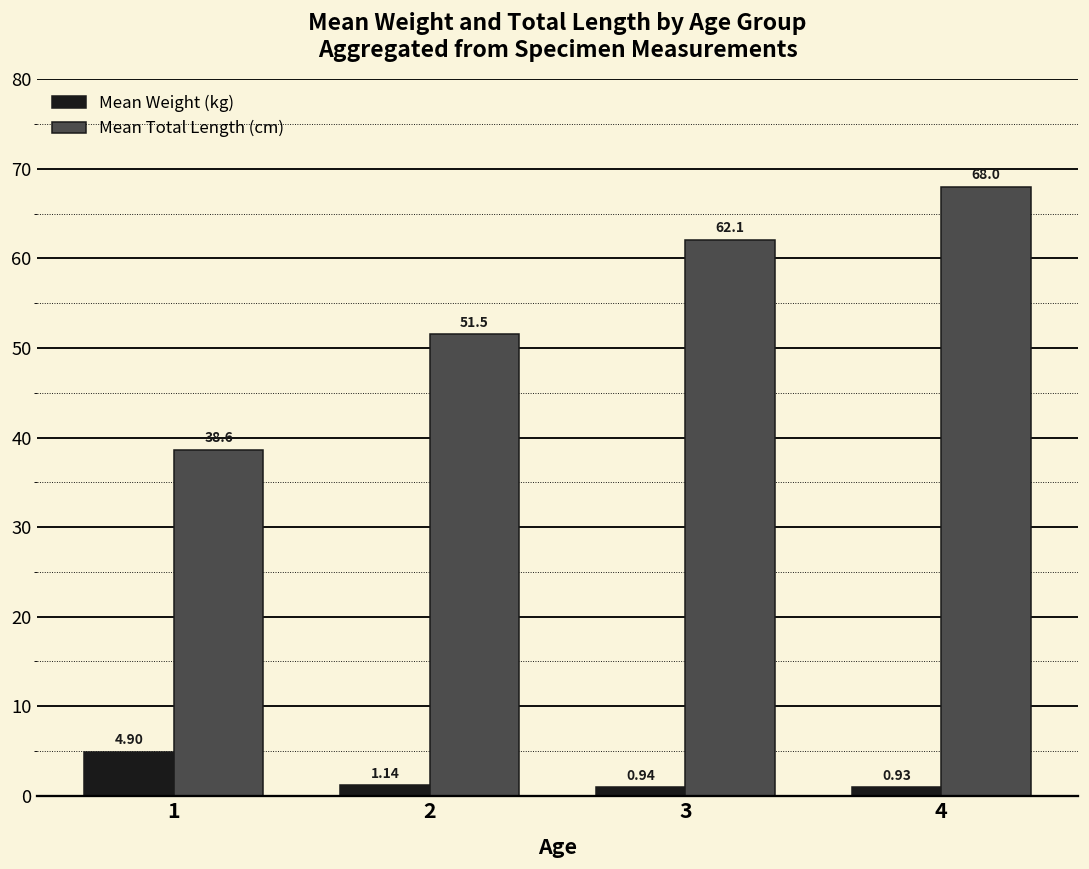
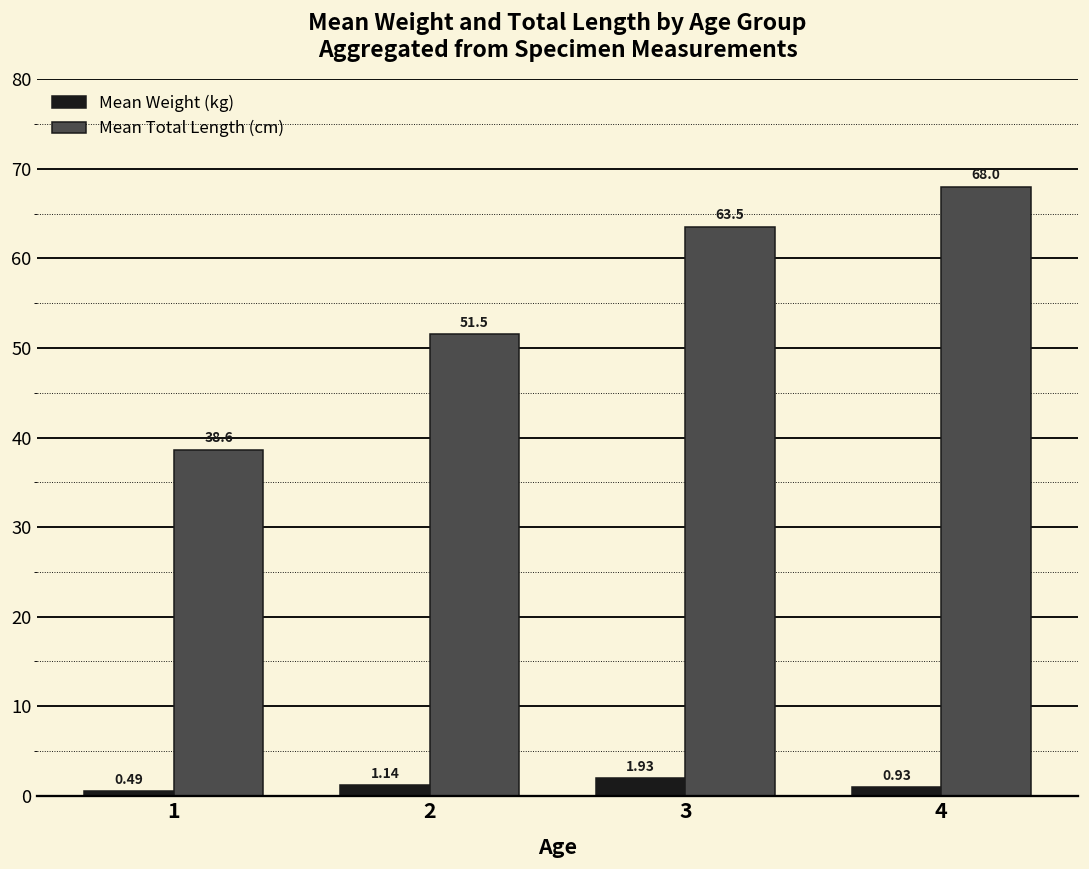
  {
    "Mean Weight (kg)": {
-     "1": 4.90,
+     "1": 0.49,
      "2": 1.14,
-     "3": 0.94,
+     "3": 1.93,
      "4": 0.93
    },
    "Mean Total Length (cm)": {
      "1": 38.6,
      "2": 51.5,
-     "3": 62.1,
+     "3": 63.5,
      "4": 68.0
    }
  }
